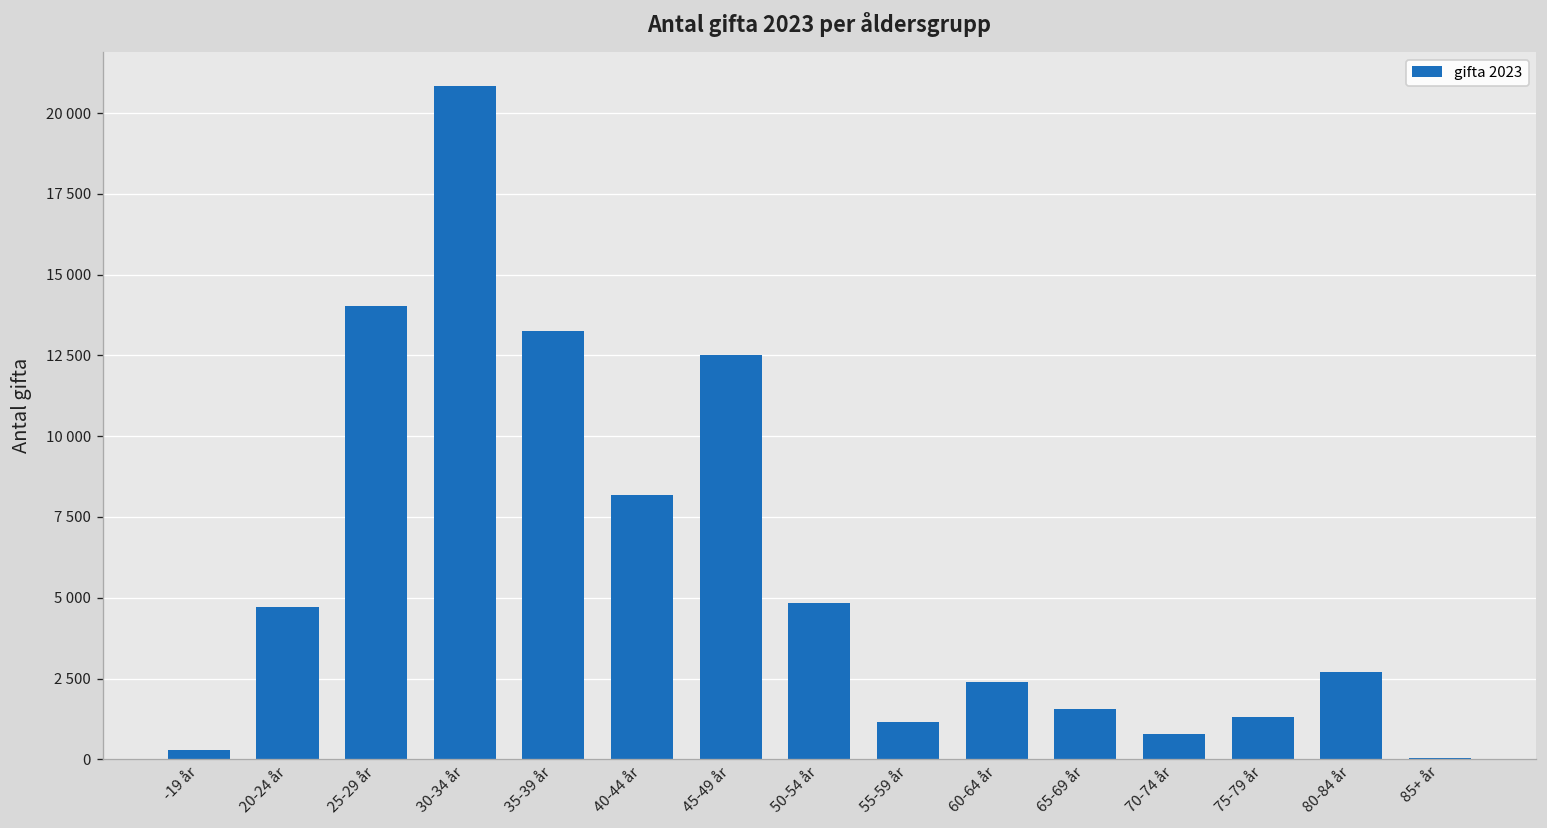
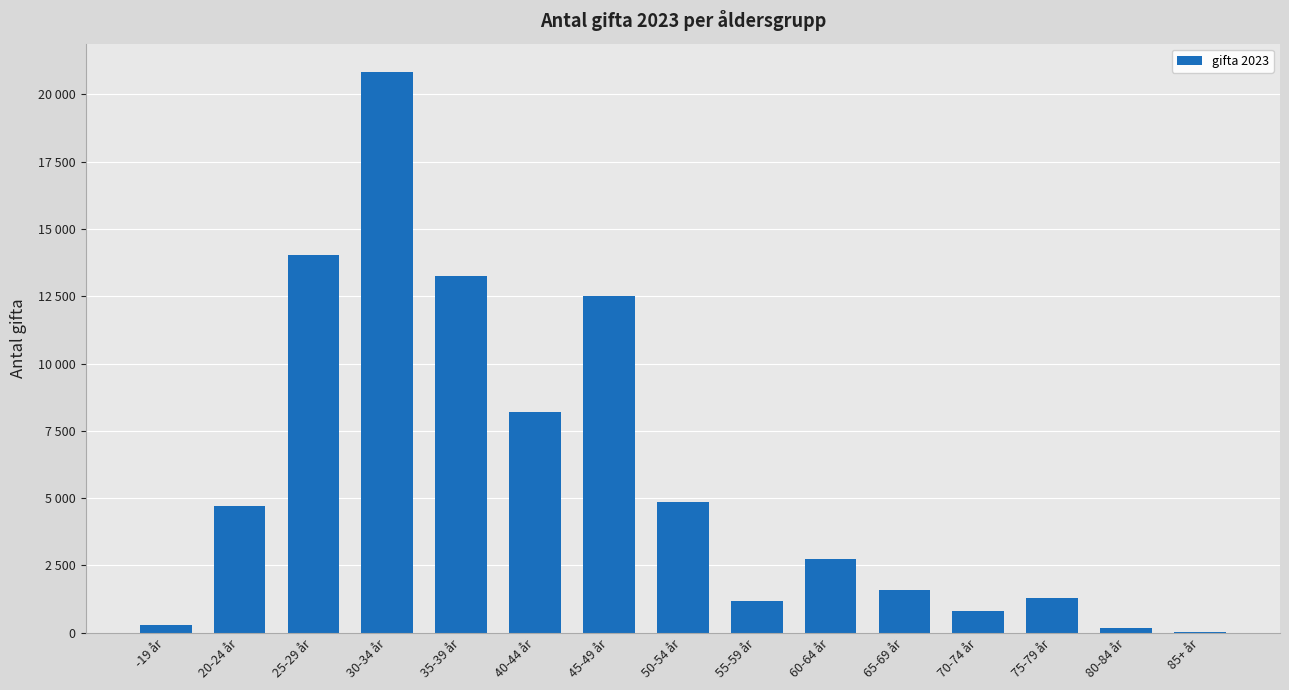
  {
    "-19 år": 300,
    "20-24 år": 4700,
    "25-29 år": 14000,
    "30-34 år": 20800,
    "35-39 år": 13200,
    "40-44 år": 8200,
    "45-49 år": 12500,
    "50-54 år": 4800,
    "55-59 år": 1200,
-   "60-64 år": 2400,
+   "60-64 år": 2700,
    "65-69 år": 1600,
    "70-74 år": 800,
    "75-79 år": 1300,
-   "80-84 år": 2700
+   "80-84 år": 200
  }
